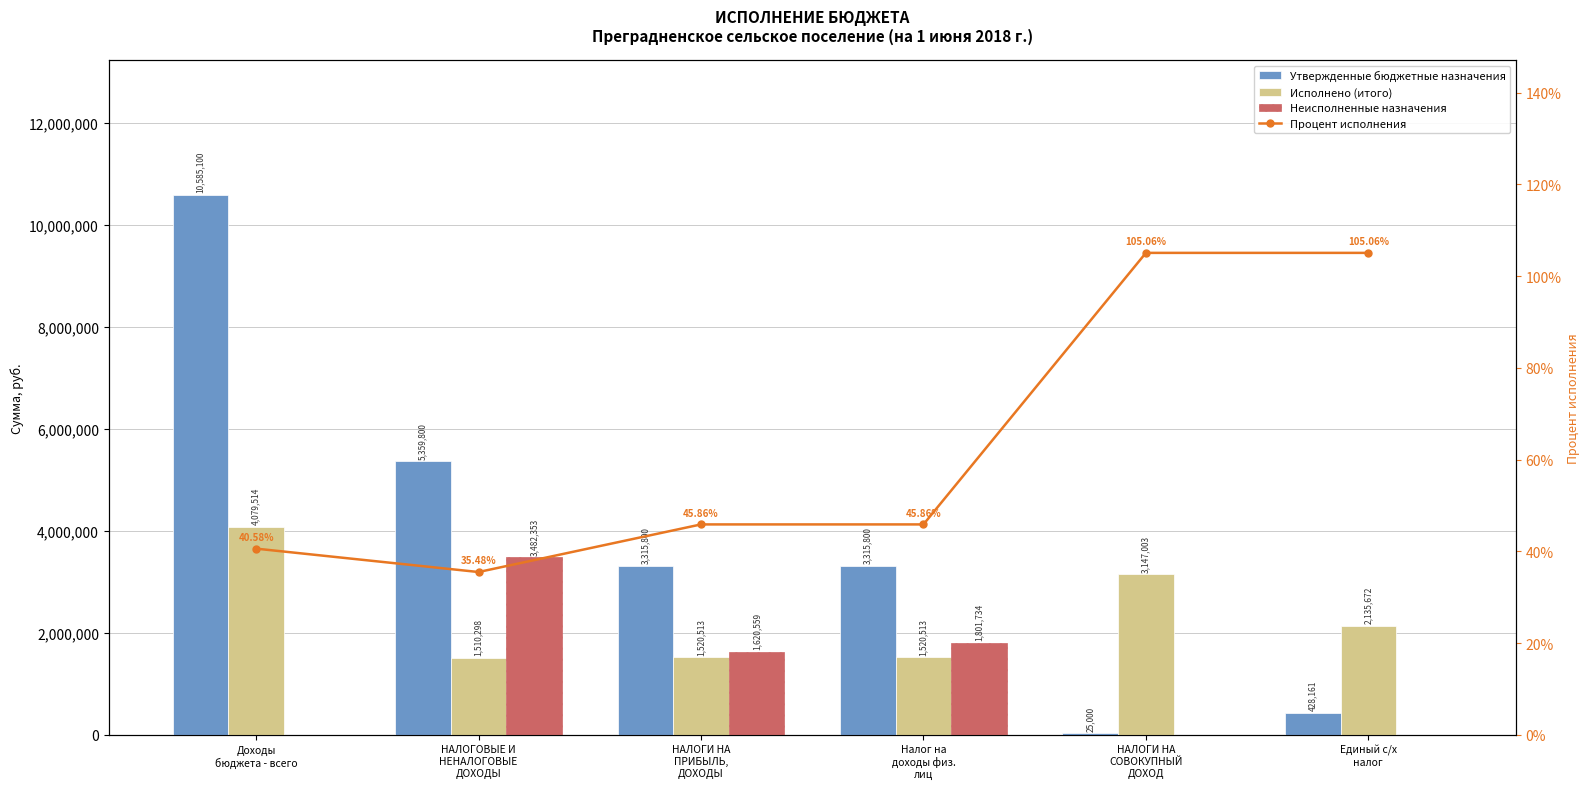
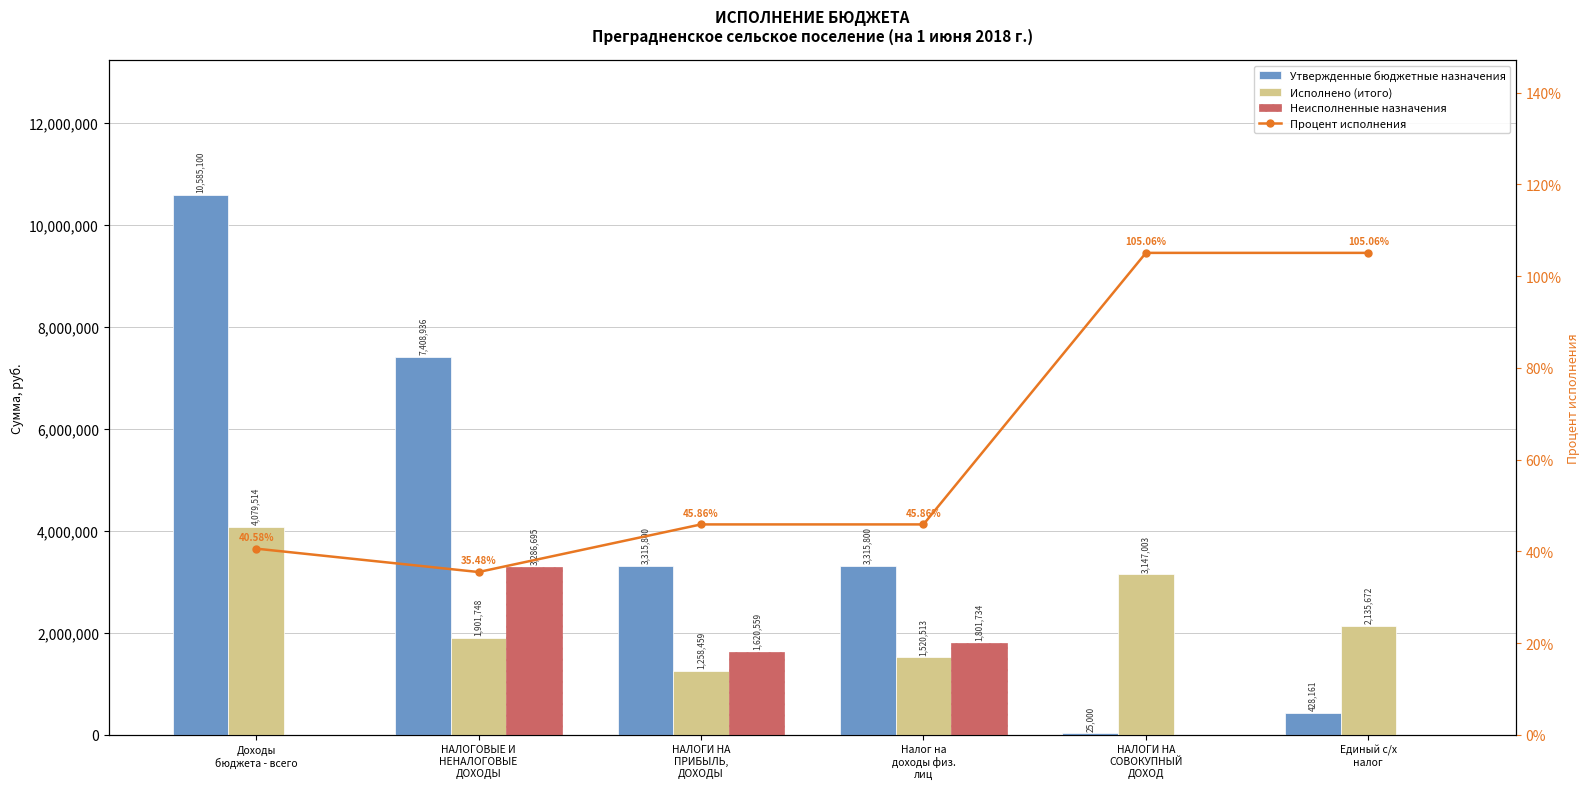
  {
    "Утвержденные бюджетные назначения": {
      "Доходы бюджета - всего": "10,585,100",
-     "НАЛОГОВЫЕ И НЕНАЛОГОВЫЕ ДОХОДЫ": "5,359,800",
+     "НАЛОГОВЫЕ И НЕНАЛОГОВЫЕ ДОХОДЫ": "7,408,936",
      "НАЛОГИ НА ПРИБЫЛЬ, ДОХОДЫ": "3,315,800",
      "Налог на доходы физ. лиц": "3,315,800",
      "НАЛОГИ НА СОВОКУПНЫЙ ДОХОД": "25,000",
      "Единый с/х налог": "428,161"
    },
    "Исполнено (итого)": {
      "Доходы бюджета - всего": "4,079,514",
-     "НАЛОГОВЫЕ И НЕНАЛОГОВЫЕ ДОХОДЫ": "1,510,298",
-     "НАЛОГИ НА ПРИБЫЛЬ, ДОХОДЫ": "1,520,513",
+     "НАЛОГОВЫЕ И НЕНАЛОГОВЫЕ ДОХОДЫ": "1,901,748",
+     "НАЛОГИ НА ПРИБЫЛЬ, ДОХОДЫ": "1,258,459",
      "Налог на доходы физ. лиц": "1,520,513",
      "НАЛОГИ НА СОВОКУПНЫЙ ДОХОД": "3,147,003",
      "Единый с/х налог": "2,135,672"
    },
    "Неисполненные назначения": {
-     "НАЛОГОВЫЕ И НЕНАЛОГОВЫЕ ДОХОДЫ": "3,482,353",
+     "НАЛОГОВЫЕ И НЕНАЛОГОВЫЕ ДОХОДЫ": "3,286,695",
      "НАЛОГИ НА ПРИБЫЛЬ, ДОХОДЫ": "1,620,559",
      "Налог на доходы физ. лиц": "1,801,734"
    },
    "Процент исполнения": {
      "Доходы бюджета - всего": "40.58%",
      "НАЛОГОВЫЕ И НЕНАЛОГОВЫЕ ДОХОДЫ": "35.48%",
      "НАЛОГИ НА ПРИБЫЛЬ, ДОХОДЫ": "45.86%",
      "Налог на доходы физ. лиц": "45.86%",
      "НАЛОГИ НА СОВОКУПНЫЙ ДОХОД": "105.06%",
      "Единый с/х налог": "105.06%"
    }
  }
